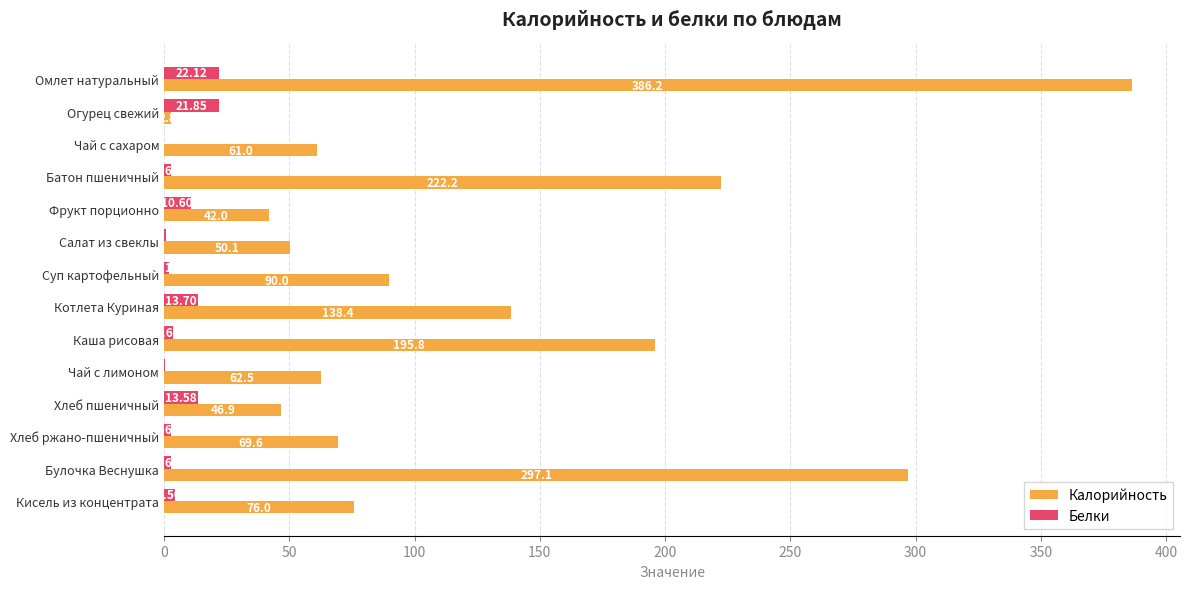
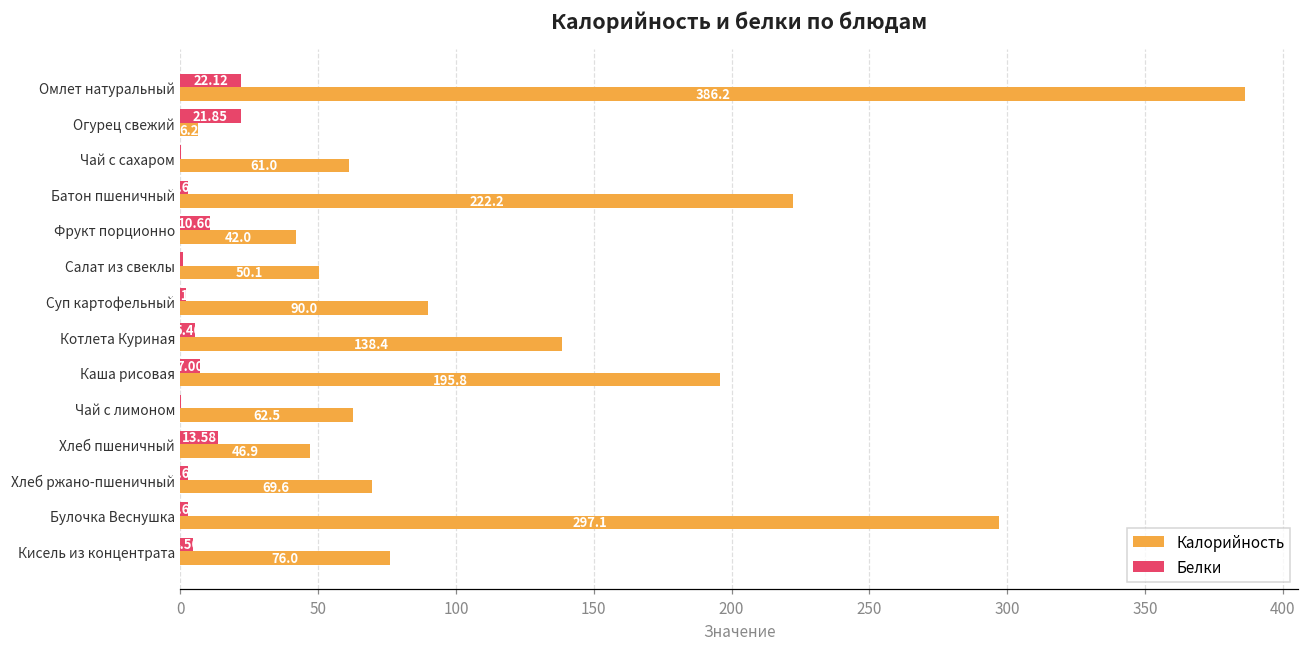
  {
    "Калорийность": {
-     "Огурец свежий": 3
+     "Огурец свежий": 6
    },
    "Белки": {
      "Батон пшеничный": 3,
      "Суп картофельный": 2,
-     "Котлета Куриная": 14,
-     "Каша рисовая": 4,
+     "Котлета Куриная": 5,
+     "Каша рисовая": 7,
      "Хлеб ржано-пшеничный": 3,
      "Булочка Веснушка": 3,
      "Кисель из концентрата": 5
    }
  }
